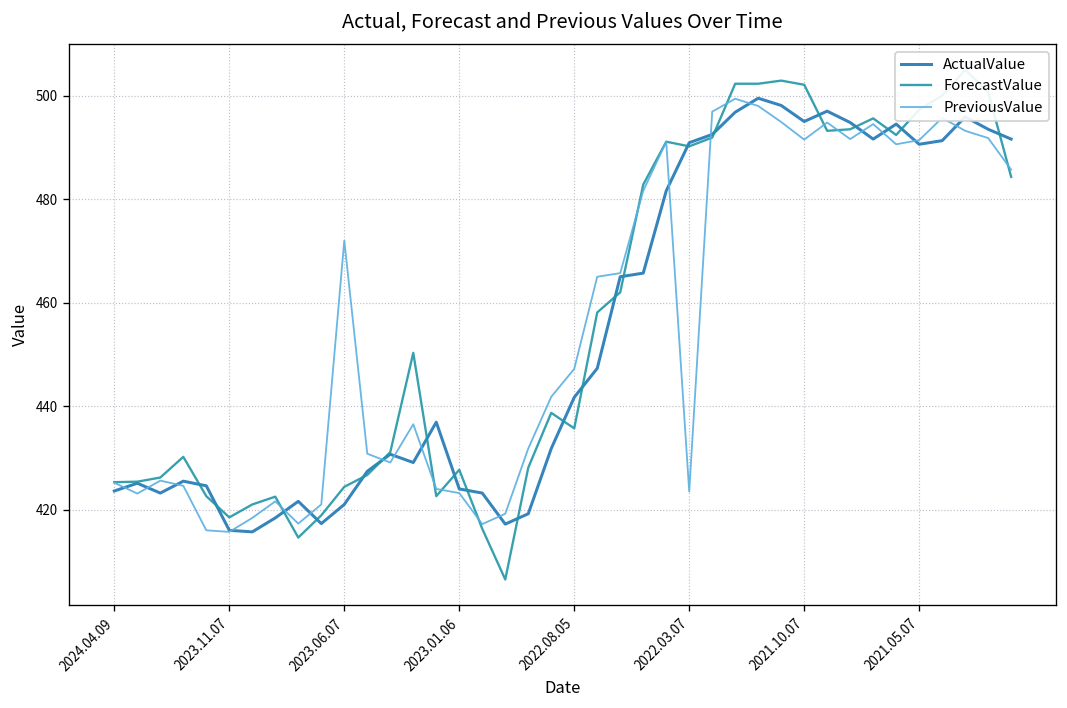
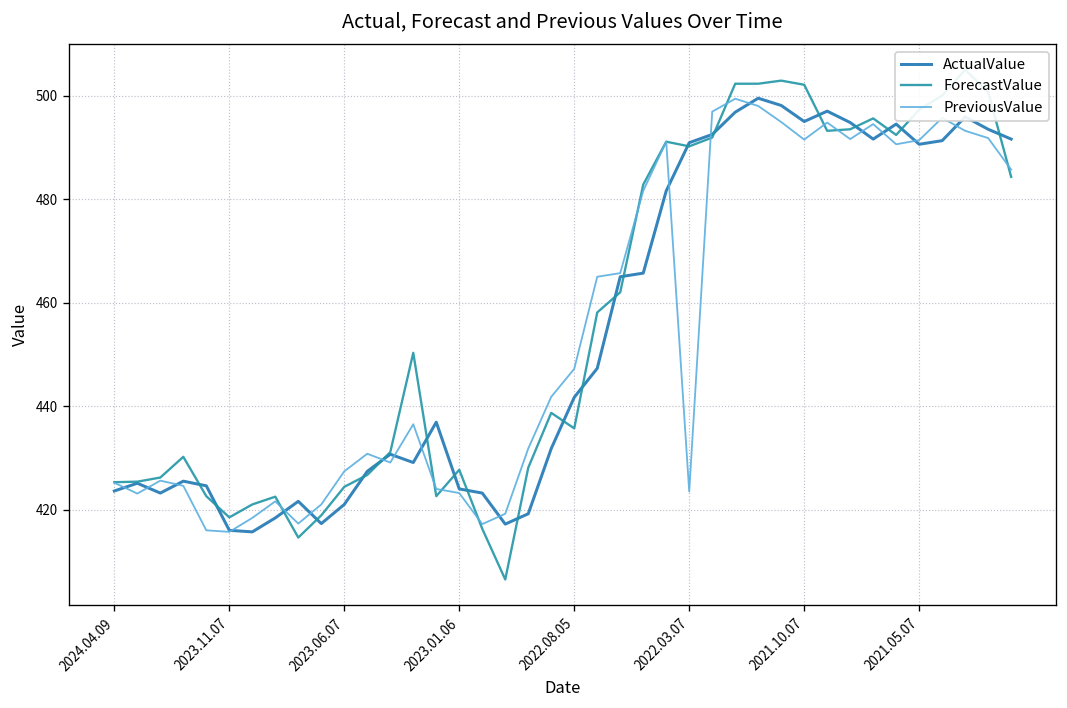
  {
    "PreviousValue": {
-     "2023.06.07": 472,
+     "2023.06.07": 427,
      "2023.01.06": 423,
      "2022.08.05": 447,
      "2022.03.07": 424,
      "2021.10.07": 492,
      "2021.05.07": 491
    }
  }
